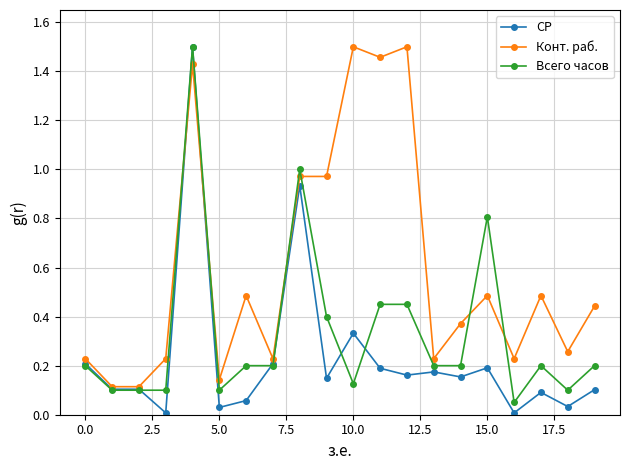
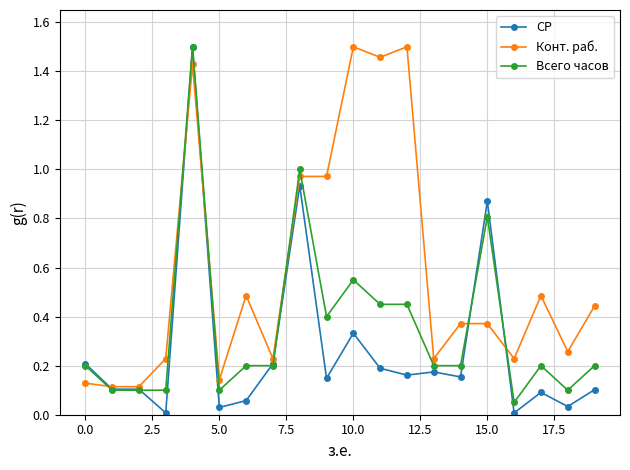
  {
    "СР": {
      "5.0": 0.03,
      "10.0": 0.33,
-     "15.0": 0.19
+     "15.0": 0.87
    },
    "Конт. раб.": {
-     "0.0": 0.23,
+     "0.0": 0.13,
      "5.0": 0.14,
      "10.0": 1.50,
-     "15.0": 0.49
+     "15.0": 0.37
    },
    "Всего часов": {
      "5.0": 0.10,
-     "10.0": 0.13,
+     "10.0": 0.55,
      "15.0": 0.81
    }
  }
